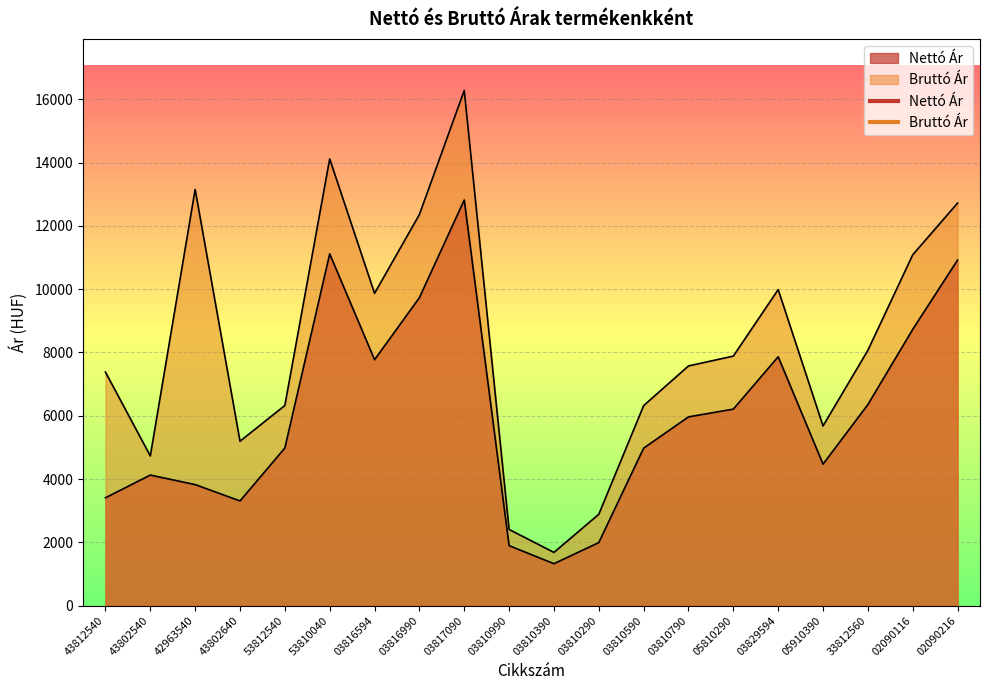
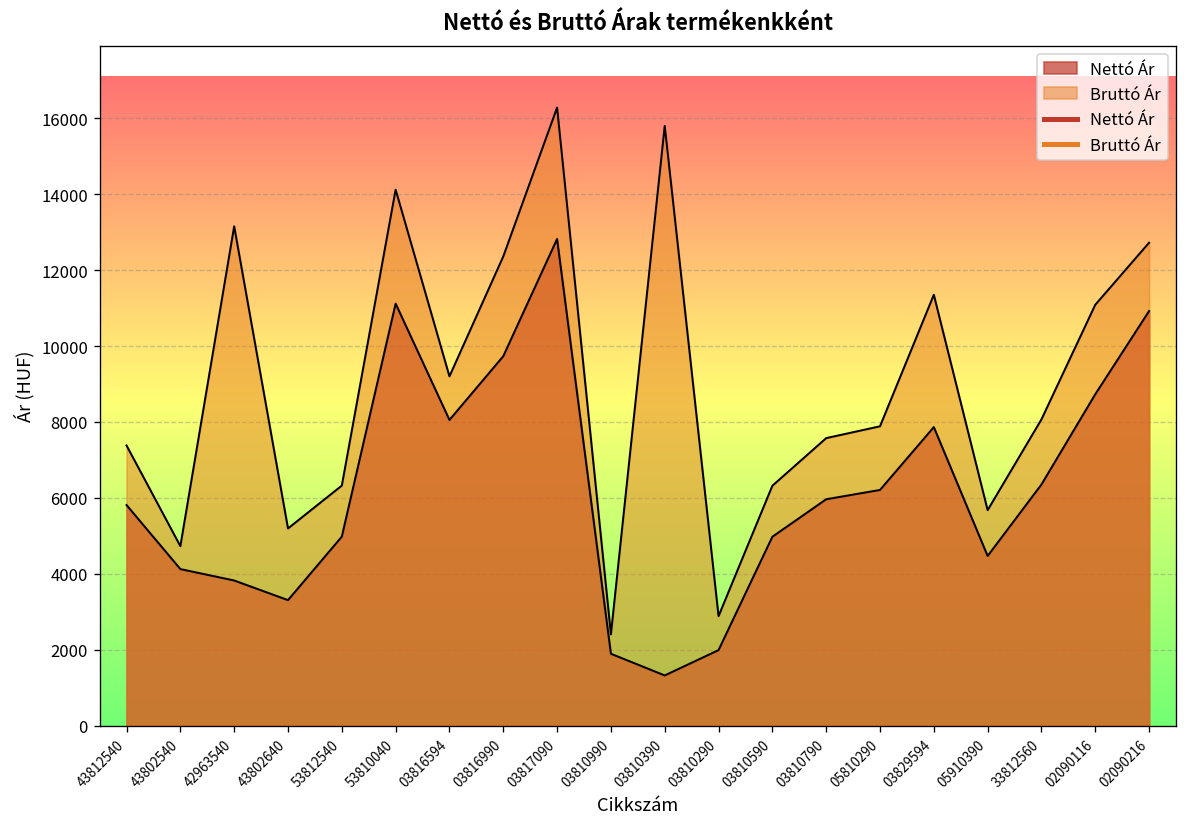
  {
    "Nettó Ár": {
-     "43812540": 3400,
+     "43812540": 5800,
      "43802540": 4100,
      "42963540": 3800,
      "43802640": 3300,
      "53812540": 5000,
      "53810040": 11100,
-     "03816594": 7800,
+     "03816594": 8100,
      "03816990": 9700,
      "03817090": 12800,
      "03810990": 1900,
      "03810390": 1300,
      "03810290": 2000,
      "03810590": 5000,
      "03810790": 6000,
      "05810290": 6200,
      "03829594": 7900,
      "05910390": 4500,
      "33812560": 6400,
      "02090116": 8700,
      "02090216": 10900
    },
    "Bruttó Ár": {
      "43812540": 7400,
      "43802540": 4700,
      "42963540": 13200,
      "43802640": 5200,
      "53812540": 6300,
      "53810040": 14100,
-     "03816594": 9900,
+     "03816594": 9200,
      "03816990": 12400,
      "03817090": 16300,
      "03810990": 2400,
-     "03810390": 1700,
+     "03810390": 15800,
      "03810290": 2900,
      "03810590": 6300,
      "03810790": 7600,
      "05810290": 7900,
-     "03829594": 10000,
+     "03829594": 11400,
      "05910390": 5700,
      "33812560": 8100,
      "02090116": 11100,
      "02090216": 12700
    }
  }
